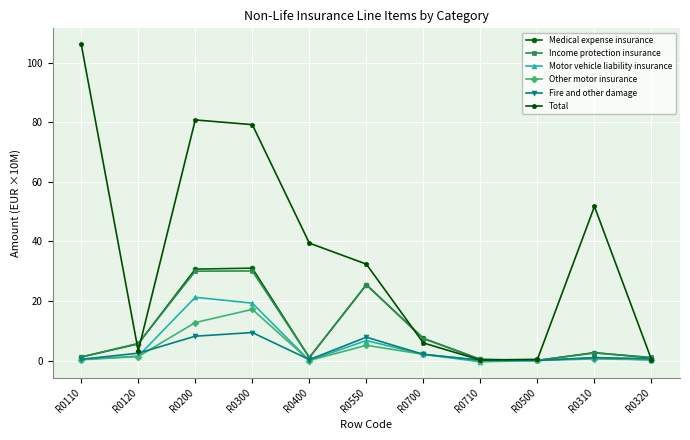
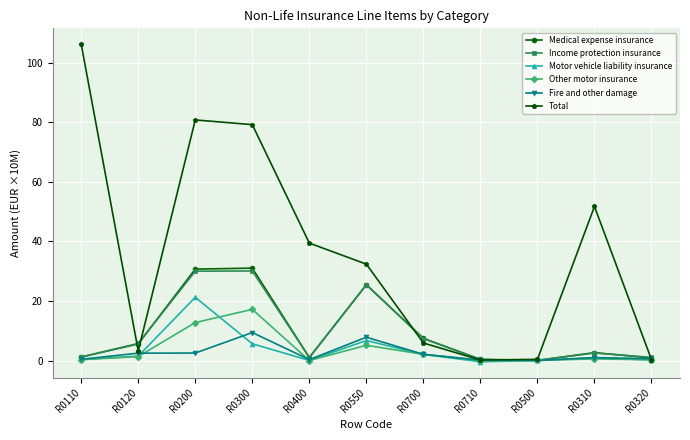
  {
    "Motor vehicle liability insurance": {
      "R0200": 21,
-     "R0300": 19,
+     "R0300": 6,
      "R0550": 7
    },
    "Fire and other damage": {
-     "R0200": 8,
+     "R0200": 3,
      "R0300": 9,
      "R0550": 8
    }
  }
